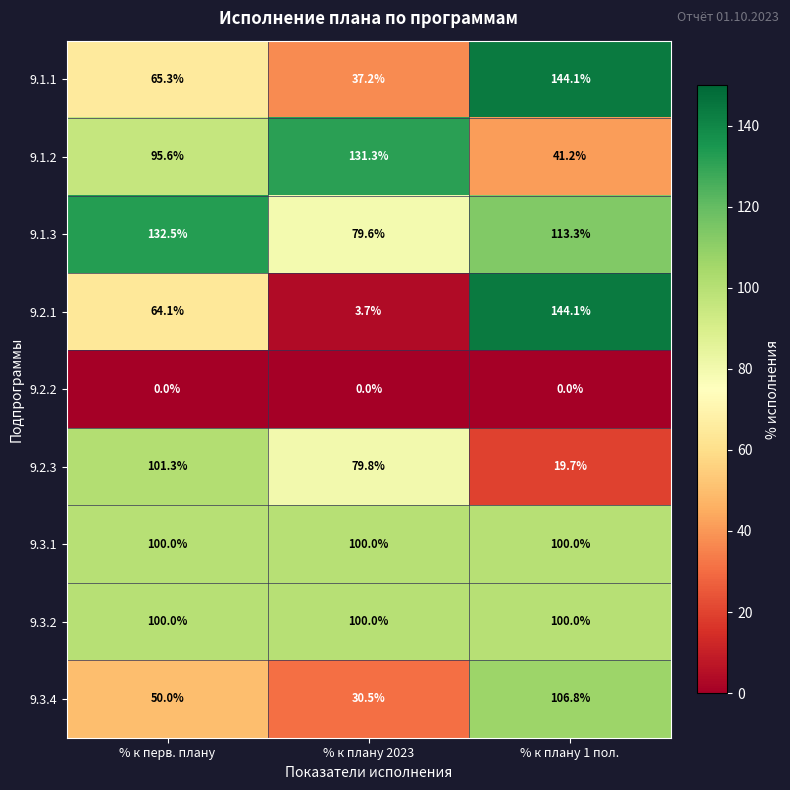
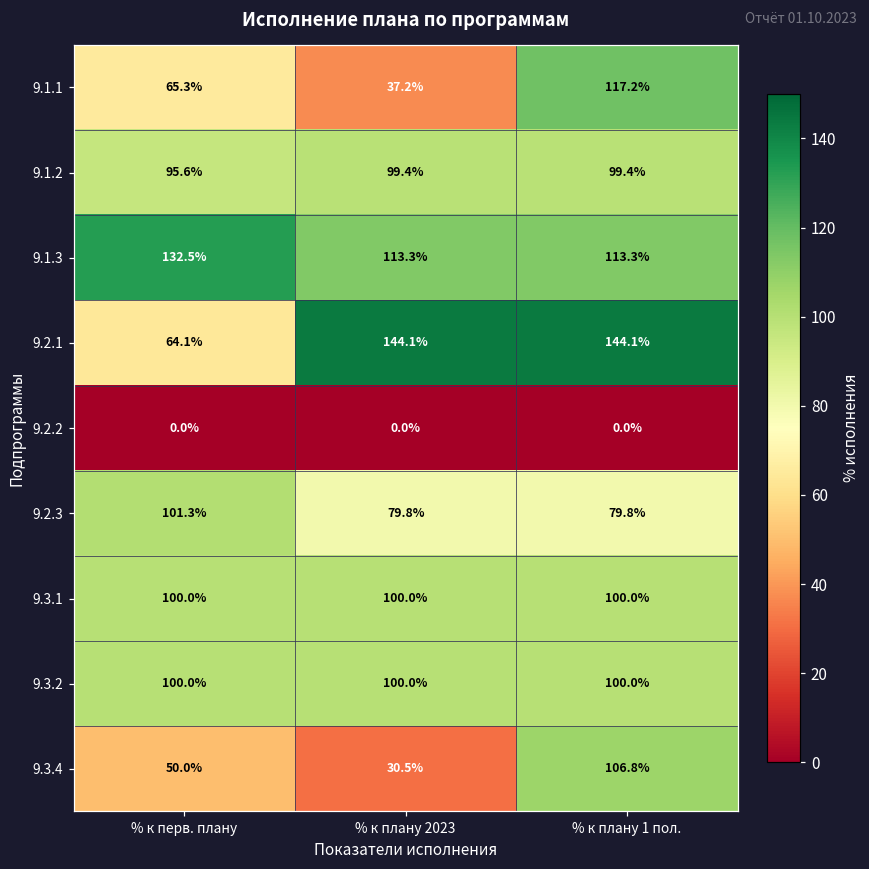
  {
    "9.1.1": {
      "% к перв. плану": "65.3%",
      "% к плану 2023": "37.2%",
-     "% к плану 1 пол.": "144.1%"
+     "% к плану 1 пол.": "117.2%"
    },
    "9.1.2": {
      "% к перв. плану": "95.6%",
-     "% к плану 2023": "131.3%",
-     "% к плану 1 пол.": "41.2%"
+     "% к плану 2023": "99.4%",
+     "% к плану 1 пол.": "99.4%"
    },
    "9.1.3": {
      "% к перв. плану": "132.5%",
-     "% к плану 2023": "79.6%",
+     "% к плану 2023": "113.3%",
      "% к плану 1 пол.": "113.3%"
    },
    "9.2.1": {
      "% к перв. плану": "64.1%",
-     "% к плану 2023": "3.7%",
+     "% к плану 2023": "144.1%",
      "% к плану 1 пол.": "144.1%"
    },
    "9.2.2": {
      "% к перв. плану": "0.0%",
      "% к плану 2023": "0.0%",
      "% к плану 1 пол.": "0.0%"
    },
    "9.2.3": {
      "% к перв. плану": "101.3%",
      "% к плану 2023": "79.8%",
-     "% к плану 1 пол.": "19.7%"
+     "% к плану 1 пол.": "79.8%"
    },
    "9.3.1": {
      "% к перв. плану": "100.0%",
      "% к плану 2023": "100.0%",
      "% к плану 1 пол.": "100.0%"
    },
    "9.3.2": {
      "% к перв. плану": "100.0%",
      "% к плану 2023": "100.0%",
      "% к плану 1 пол.": "100.0%"
    },
    "9.3.4": {
      "% к перв. плану": "50.0%",
      "% к плану 2023": "30.5%",
      "% к плану 1 пол.": "106.8%"
    }
  }
